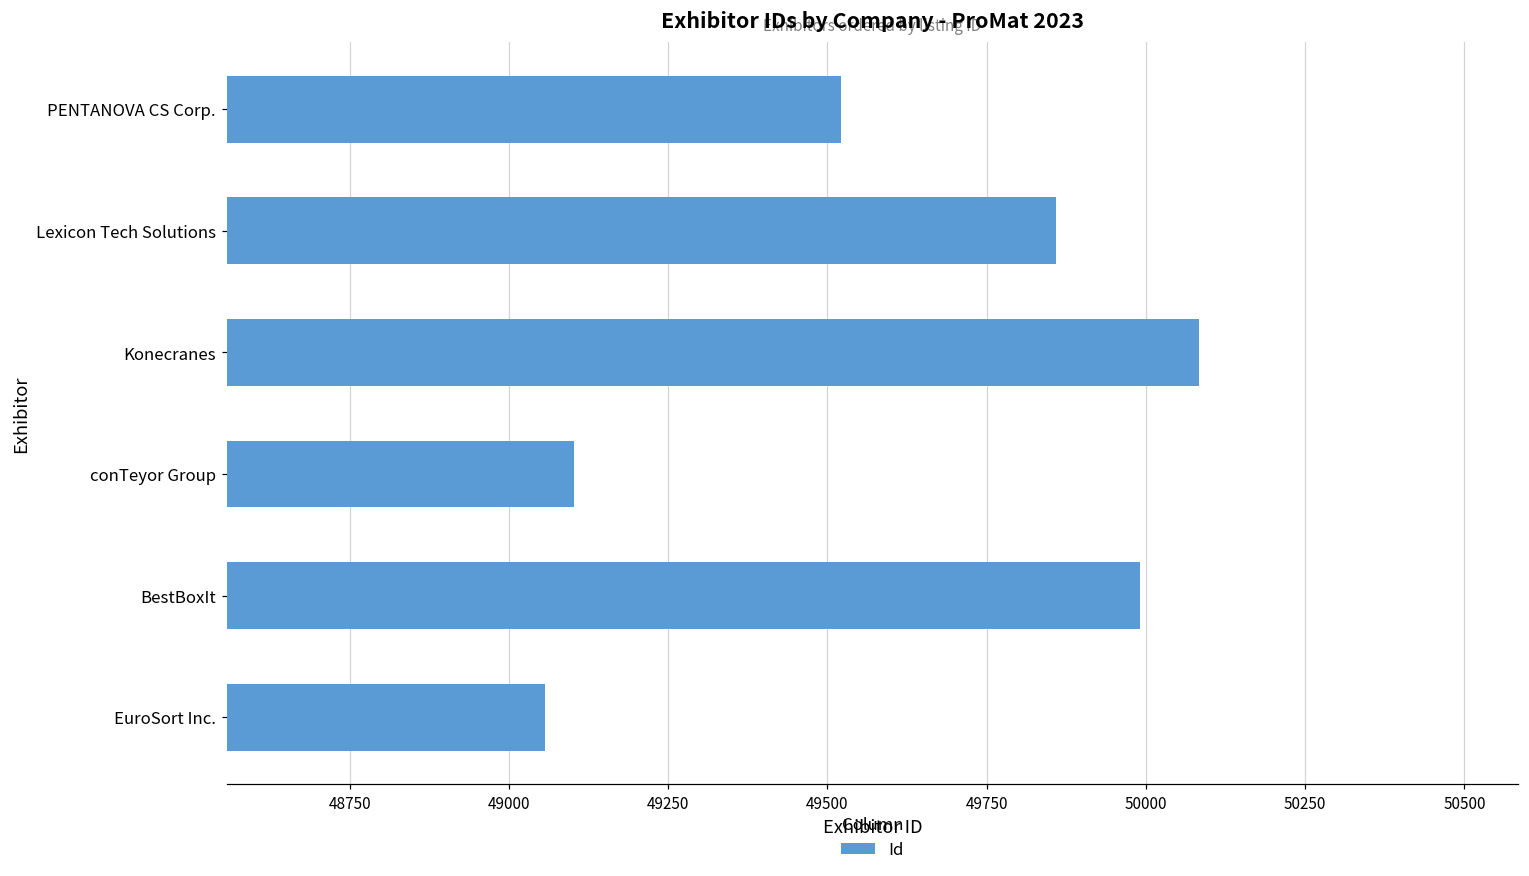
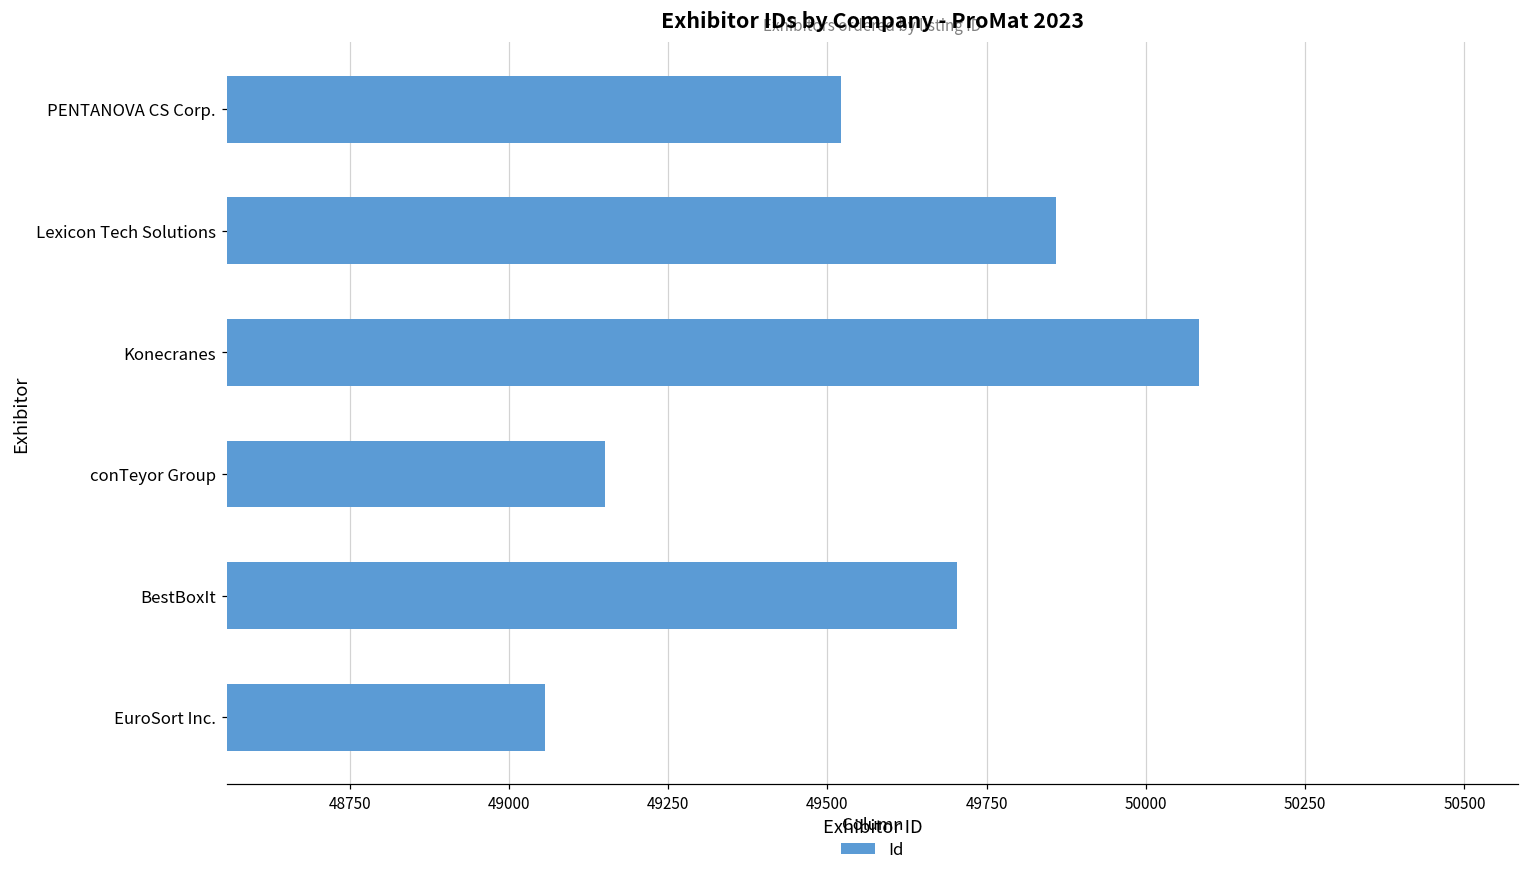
  {
    "PENTANOVA CS Corp.": 49520,
    "Lexicon Tech Solutions": 49860,
    "Konecranes": 50080,
-   "conTeyor Group": 49100,
-   "BestBoxIt": 49990,
+   "conTeyor Group": 49150,
+   "BestBoxIt": 49700,
    "EuroSort Inc.": 49060
  }
